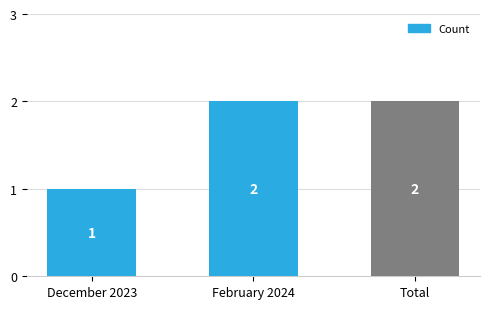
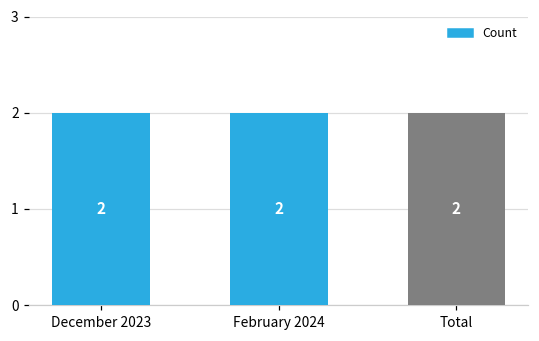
  {
-   "December 2023": 1,
+   "December 2023": 2,
    "February 2024": 2,
    "Total": 2
  }
